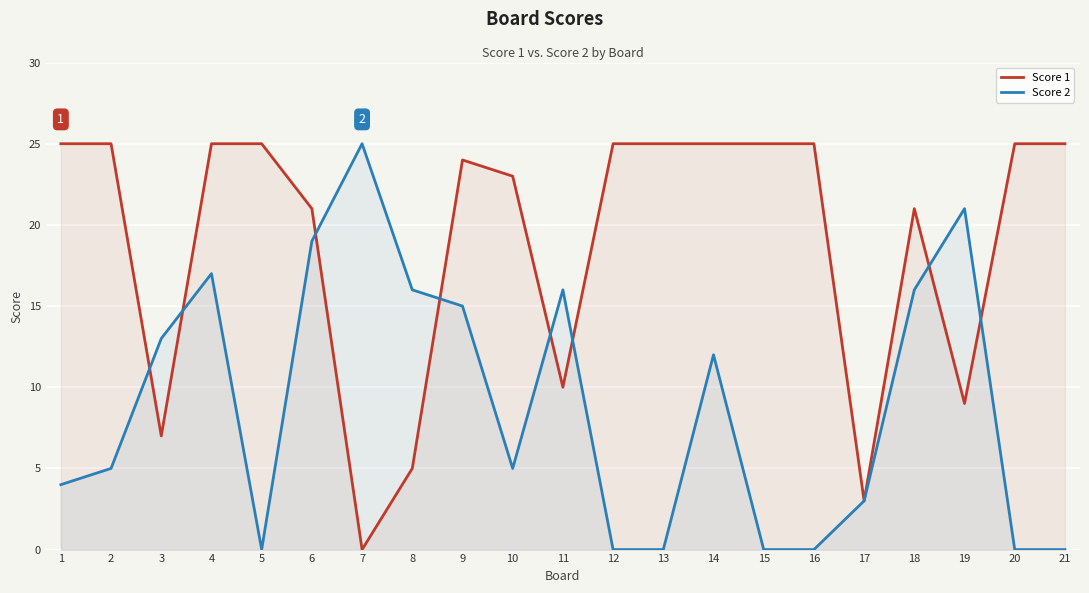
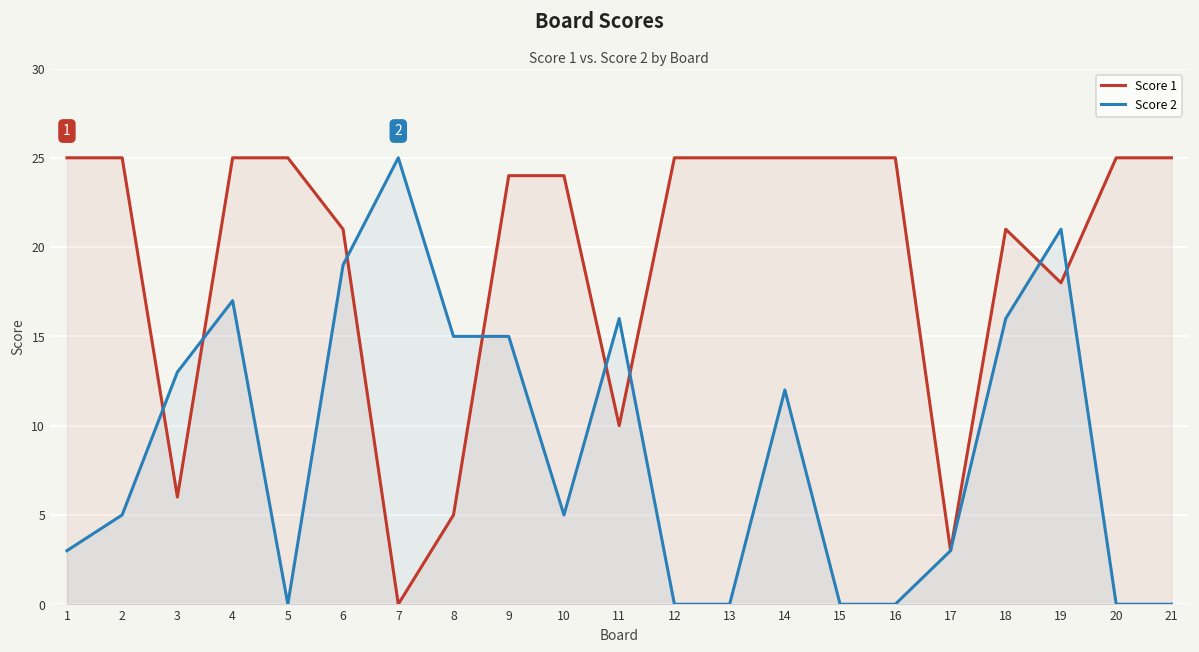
  {
    "Score 1": {
      "2": 25,
-     "3": 7,
+     "3": 6,
      "4": 25,
      "5": 25,
      "6": 21,
      "7": 0,
      "8": 5,
      "9": 24,
-     "10": 23,
+     "10": 24,
      "11": 10,
      "12": 25,
      "13": 25,
      "14": 25,
      "15": 25,
      "16": 25,
      "18": 21,
-     "19": 9,
+     "19": 18,
      "20": 25,
      "21": 25
    },
    "Score 2": {
-     "1": 4,
+     "1": 3,
      "2": 5,
      "3": 13,
      "4": 17,
      "5": 0,
      "6": 19,
-     "8": 16,
+     "8": 15,
      "9": 15,
      "10": 5,
      "11": 16,
      "12": 0,
      "13": 0,
      "14": 12,
      "15": 0,
      "16": 0,
      "18": 16,
      "19": 21,
      "20": 0,
      "21": 0
    }
  }
